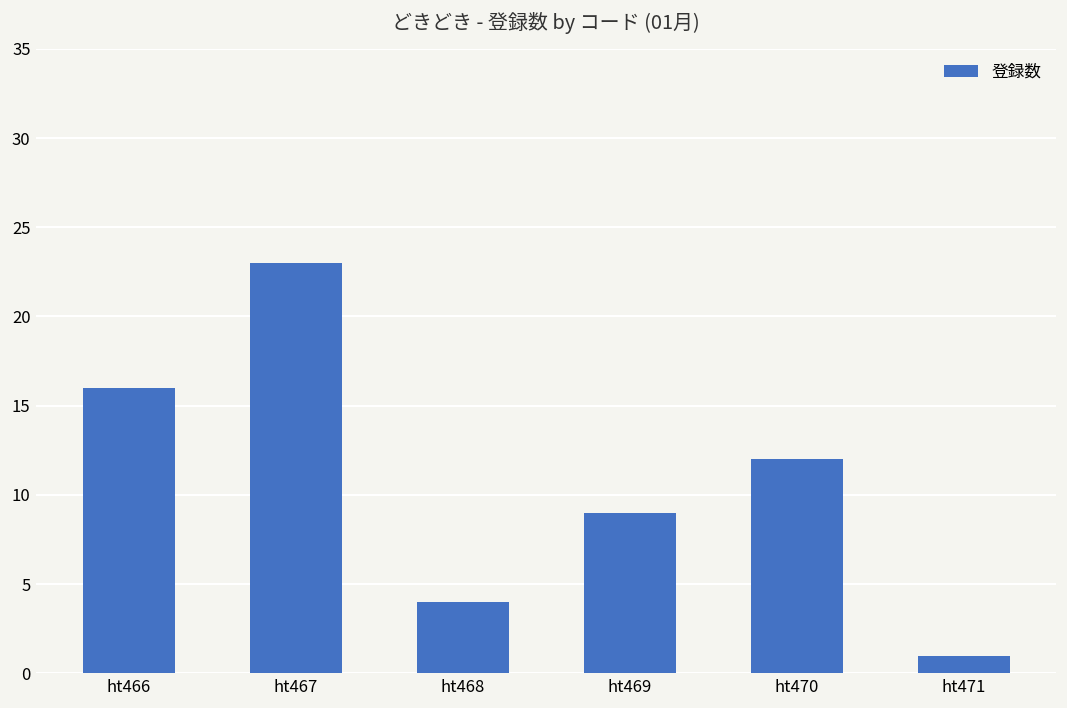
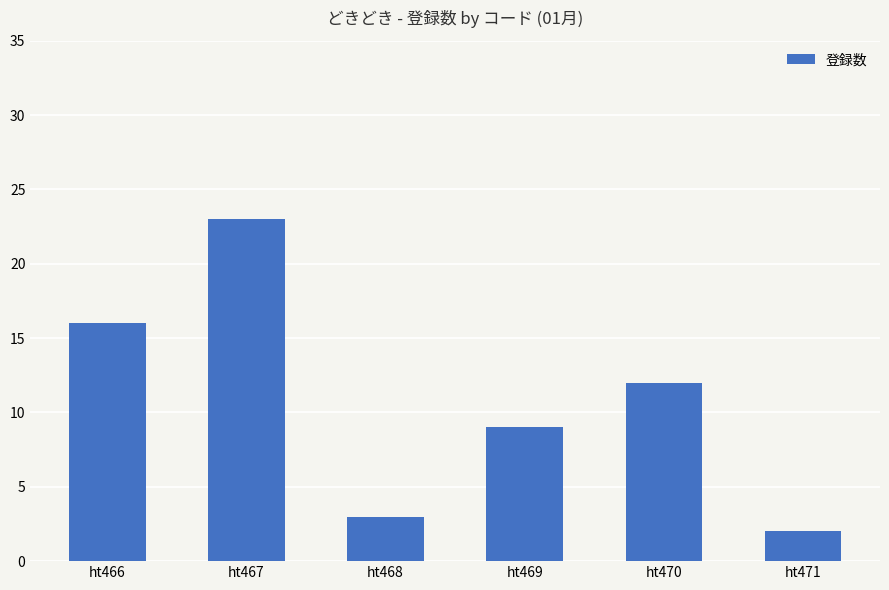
  {
    "ht466": 16,
    "ht467": 23,
-   "ht468": 4,
+   "ht468": 3,
    "ht469": 9,
    "ht470": 12,
-   "ht471": 1
+   "ht471": 2
  }
